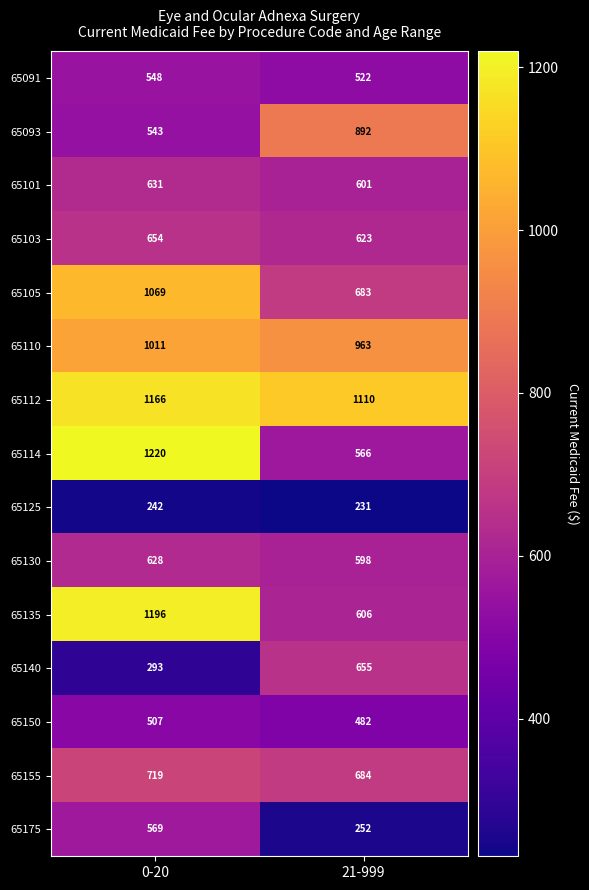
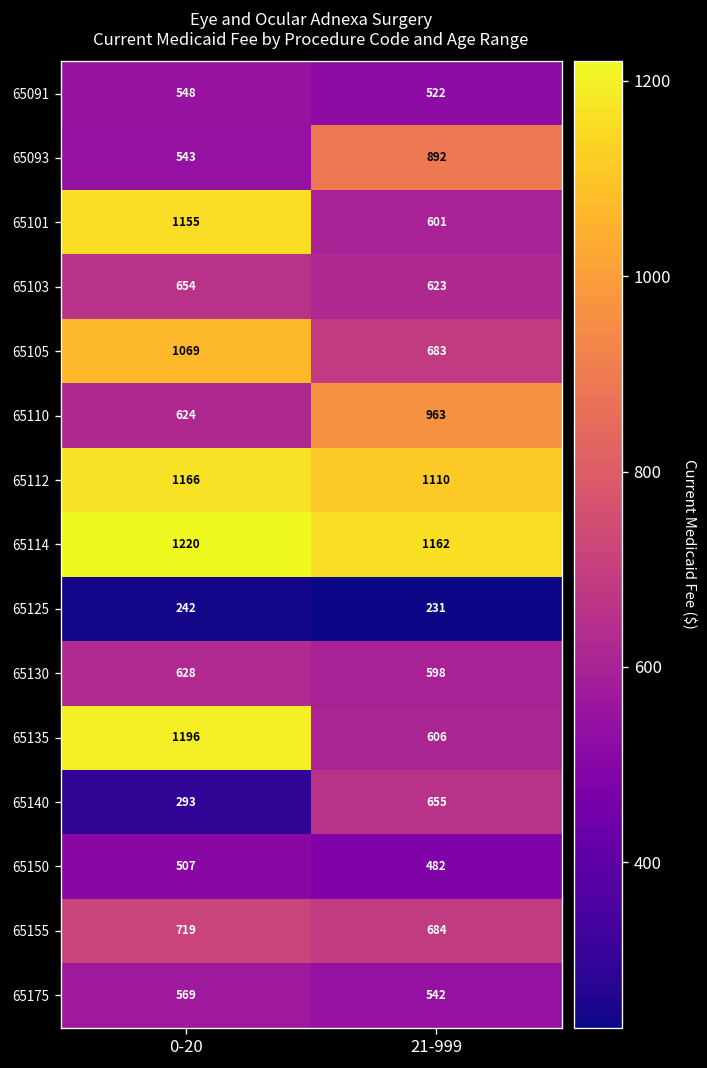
  {
    "65091": {
      "0-20": 548,
      "21-999": 522
    },
    "65093": {
      "0-20": 543,
      "21-999": 892
    },
    "65101": {
-     "0-20": 631,
+     "0-20": 1155,
      "21-999": 601
    },
    "65103": {
      "0-20": 654,
      "21-999": 623
    },
    "65105": {
      "0-20": 1069,
      "21-999": 683
    },
    "65110": {
-     "0-20": 1011,
+     "0-20": 624,
      "21-999": 963
    },
    "65112": {
      "0-20": 1166,
      "21-999": 1110
    },
    "65114": {
      "0-20": 1220,
-     "21-999": 566
+     "21-999": 1162
    },
    "65125": {
      "0-20": 242,
      "21-999": 231
    },
    "65130": {
      "0-20": 628,
      "21-999": 598
    },
    "65135": {
      "0-20": 1196,
      "21-999": 606
    },
    "65140": {
      "0-20": 293,
      "21-999": 655
    },
    "65150": {
      "0-20": 507,
      "21-999": 482
    },
    "65155": {
      "0-20": 719,
      "21-999": 684
    },
    "65175": {
      "0-20": 569,
-     "21-999": 252
+     "21-999": 542
    }
  }
